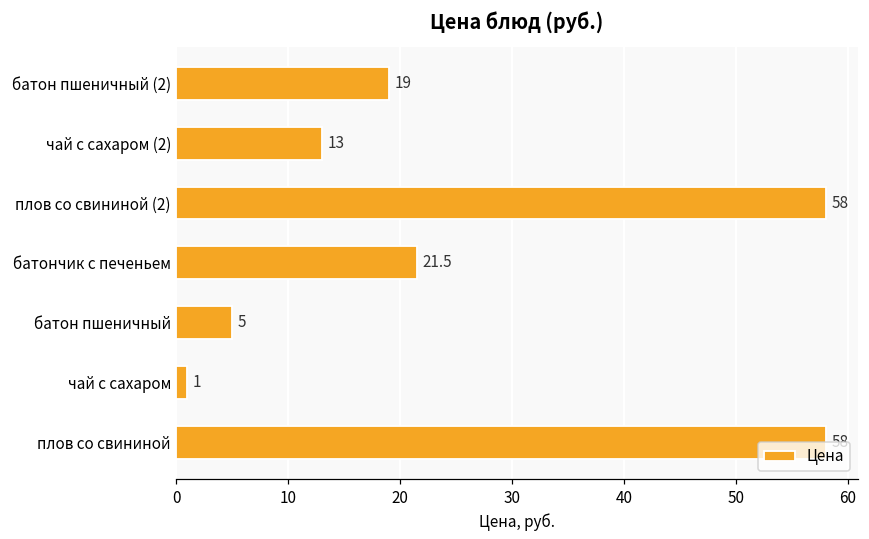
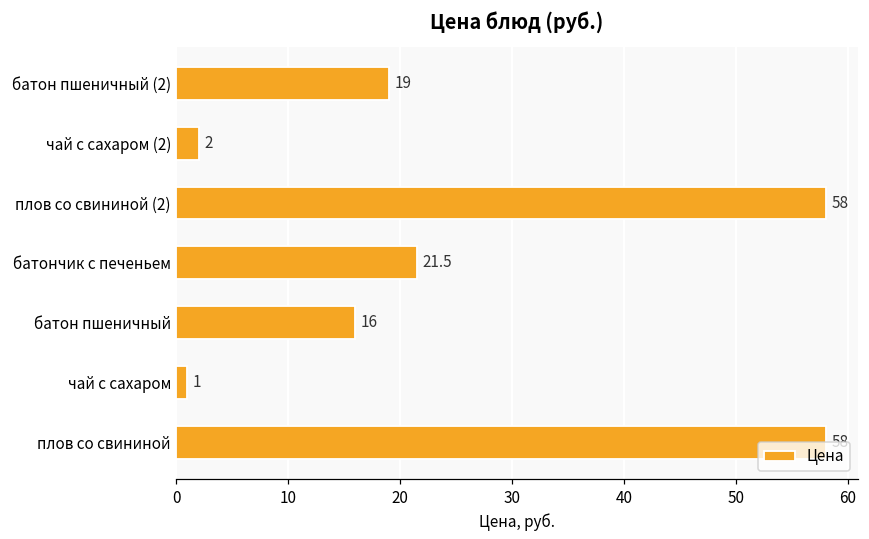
  {
    "батон пшеничный (2)": 19,
-   "чай с сахаром (2)": 13,
+   "чай с сахаром (2)": 2,
    "плов со свининой (2)": 58,
    "батончик с печеньем": 21.5,
-   "батон пшеничный": 5,
+   "батон пшеничный": 16,
    "чай с сахаром": 1
  }
